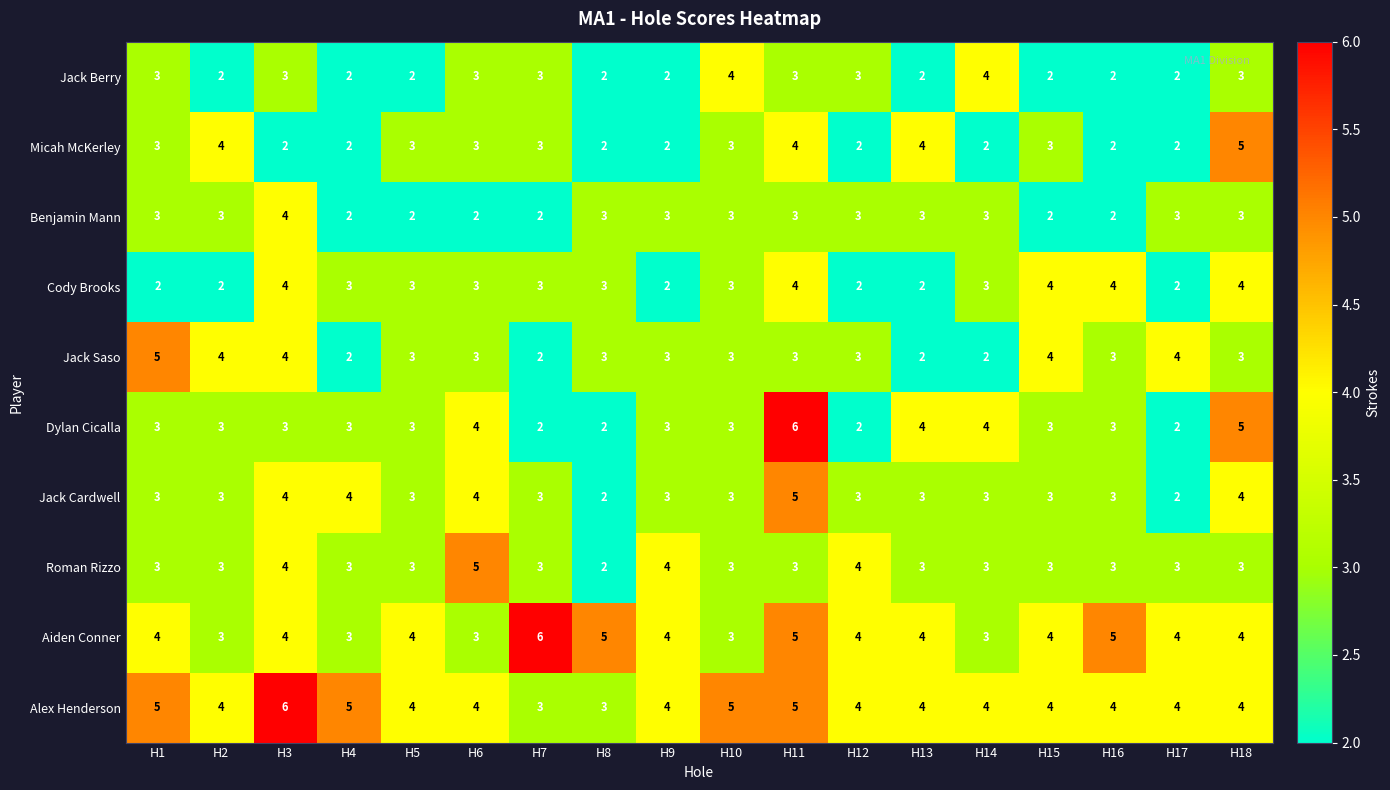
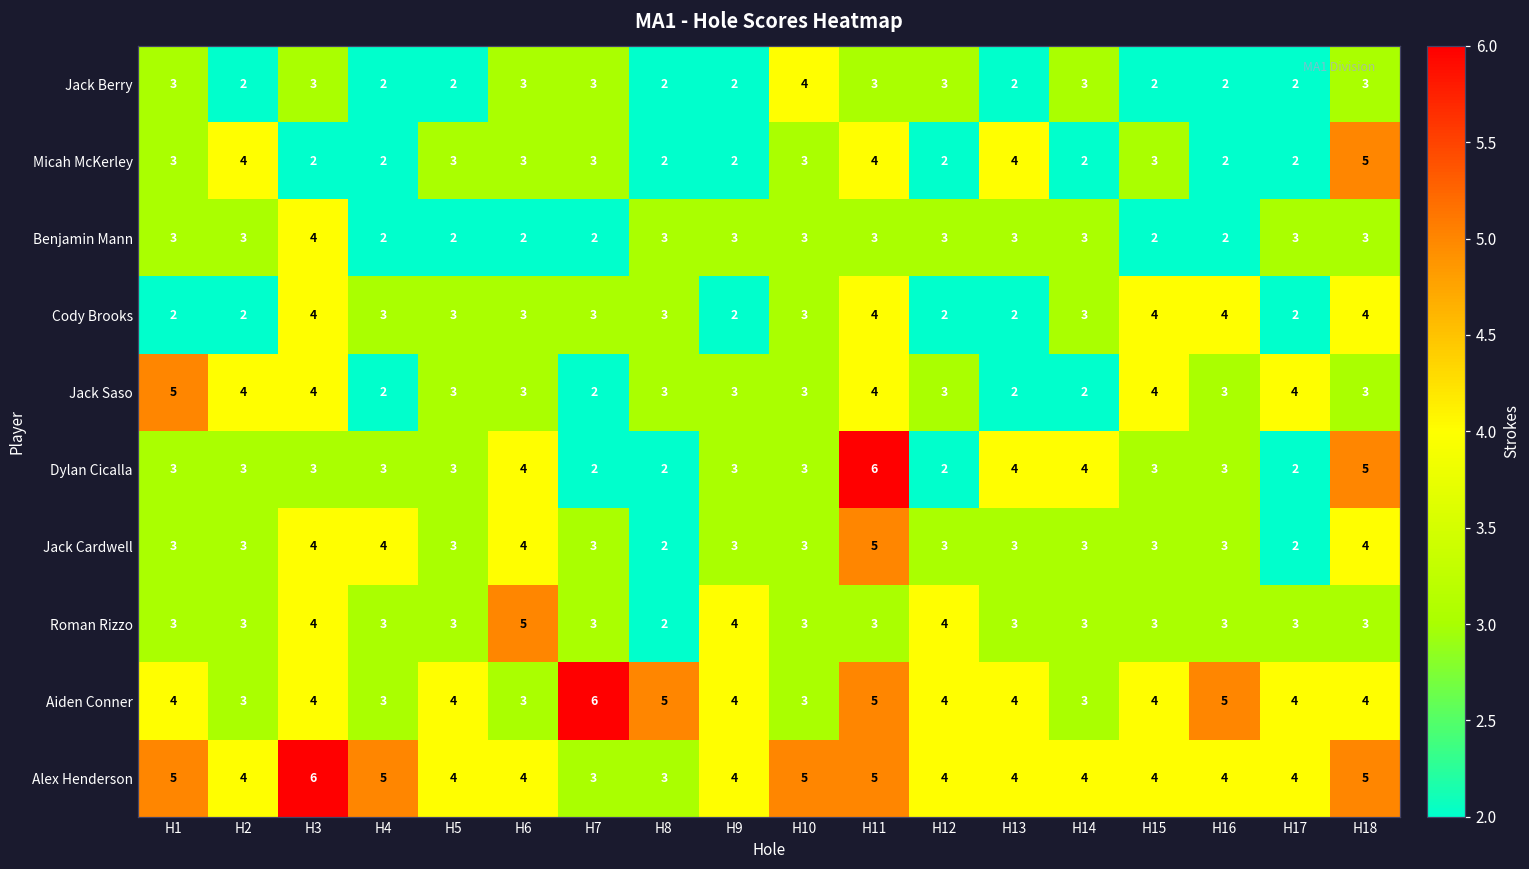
  {
    "Jack Berry": {
      "H1": 3,
      "H2": 2,
      "H3": 3,
      "H4": 2,
      "H5": 2,
      "H6": 3,
      "H7": 3,
      "H8": 2,
      "H9": 2,
      "H10": 4,
      "H11": 3,
      "H12": 3,
      "H13": 2,
-     "H14": 4,
+     "H14": 3,
      "H15": 2,
      "H16": 2,
      "H17": 2
    },
    "Micah McKerley": {
      "H1": 3,
      "H2": 4,
      "H3": 2,
      "H4": 2,
      "H5": 3,
      "H6": 3,
      "H7": 3,
      "H8": 2,
      "H9": 2,
      "H10": 3,
      "H11": 4,
      "H12": 2,
      "H13": 4,
      "H14": 2,
      "H15": 3,
      "H16": 2,
      "H17": 2,
      "H18": 5
    },
    "Benjamin Mann": {
      "H1": 3,
      "H2": 3,
      "H3": 4,
      "H4": 2,
      "H5": 2,
      "H6": 2,
      "H7": 2,
      "H8": 3,
      "H9": 3,
      "H10": 3,
      "H11": 3,
      "H12": 3,
      "H13": 3,
      "H14": 3,
      "H15": 2,
      "H16": 2,
      "H17": 3,
      "H18": 3
    },
    "Cody Brooks": {
      "H1": 2,
      "H2": 2,
      "H3": 4,
      "H4": 3,
      "H5": 3,
      "H6": 3,
      "H7": 3,
      "H8": 3,
      "H9": 2,
      "H10": 3,
      "H11": 4,
      "H12": 2,
      "H13": 2,
      "H14": 3,
      "H15": 4,
      "H16": 4,
      "H17": 2,
      "H18": 4
    },
    "Jack Saso": {
      "H1": 5,
      "H2": 4,
      "H3": 4,
      "H4": 2,
      "H5": 3,
      "H6": 3,
      "H7": 2,
      "H8": 3,
      "H9": 3,
      "H10": 3,
-     "H11": 3,
+     "H11": 4,
      "H12": 3,
      "H13": 2,
      "H14": 2,
      "H15": 4,
      "H16": 3,
      "H17": 4,
      "H18": 3
    },
    "Dylan Cicalla": {
      "H1": 3,
      "H2": 3,
      "H3": 3,
      "H4": 3,
      "H5": 3,
      "H6": 4,
      "H7": 2,
      "H8": 2,
      "H9": 3,
      "H10": 3,
      "H11": 6,
      "H12": 2,
      "H13": 4,
      "H14": 4,
      "H15": 3,
      "H16": 3,
      "H17": 2,
      "H18": 5
    },
    "Jack Cardwell": {
      "H1": 3,
      "H2": 3,
      "H3": 4,
      "H4": 4,
      "H5": 3,
      "H6": 4,
      "H7": 3,
      "H8": 2,
      "H9": 3,
      "H10": 3,
      "H11": 5,
      "H12": 3,
      "H13": 3,
      "H14": 3,
      "H15": 3,
      "H16": 3,
      "H17": 2,
      "H18": 4
    },
    "Roman Rizzo": {
      "H1": 3,
      "H2": 3,
      "H3": 4,
      "H4": 3,
      "H5": 3,
      "H6": 5,
      "H7": 3,
      "H8": 2,
      "H9": 4,
      "H10": 3,
      "H11": 3,
      "H12": 4,
      "H13": 3,
      "H14": 3,
      "H15": 3,
      "H16": 3,
      "H17": 3,
      "H18": 3
    },
    "Aiden Conner": {
      "H1": 4,
      "H2": 3,
      "H3": 4,
      "H4": 3,
      "H5": 4,
      "H6": 3,
      "H7": 6,
      "H8": 5,
      "H9": 4,
      "H10": 3,
      "H11": 5,
      "H12": 4,
      "H13": 4,
      "H14": 3,
      "H15": 4,
      "H16": 5,
      "H17": 4,
      "H18": 4
    },
    "Alex Henderson": {
      "H1": 5,
      "H2": 4,
      "H3": 6,
      "H4": 5,
      "H5": 4,
      "H6": 4,
      "H7": 3,
      "H8": 3,
      "H9": 4,
      "H10": 5,
      "H11": 5,
      "H12": 4,
      "H13": 4,
      "H14": 4,
      "H15": 4,
      "H16": 4,
      "H17": 4,
-     "H18": 4
+     "H18": 5
    }
  }
